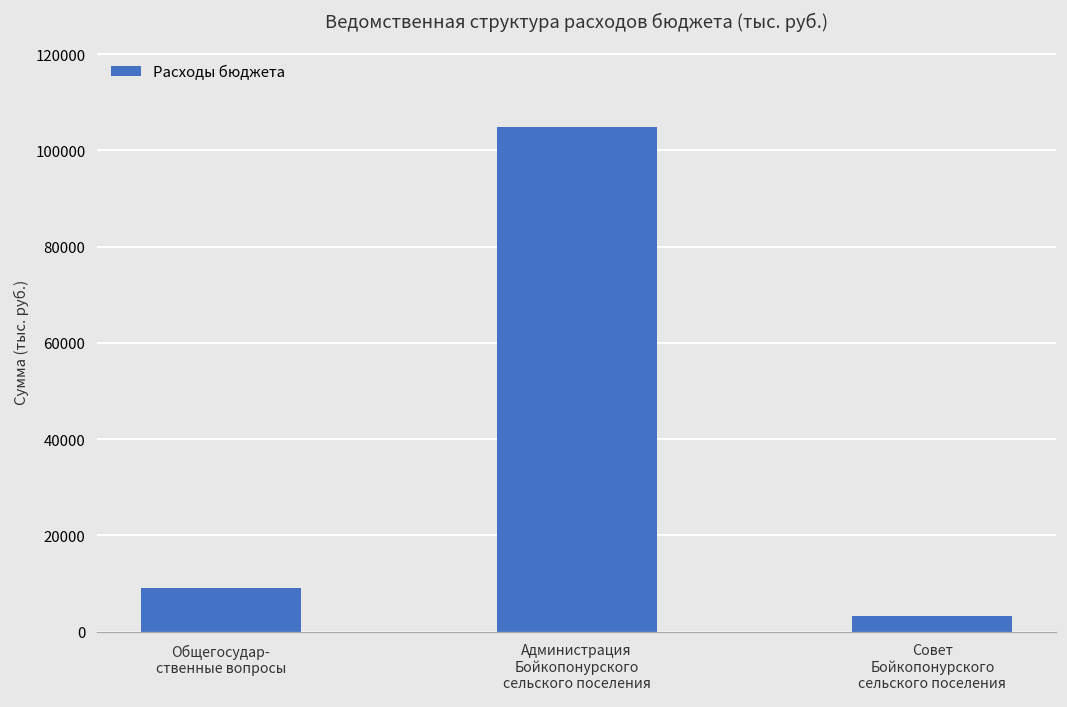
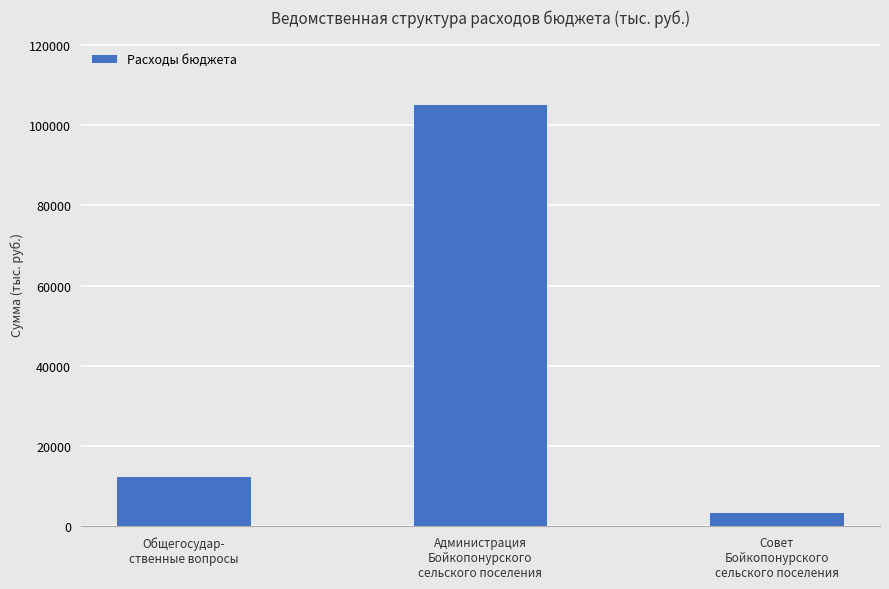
  {
-   "Общегосудар- ственные вопросы": 9000,
+   "Общегосудар- ственные вопросы": 12000,
    "Администрация Бойкопонурского сельского поселения": 105000,
    "Совет Бойкопонурского сельского поселения": 3000
  }
